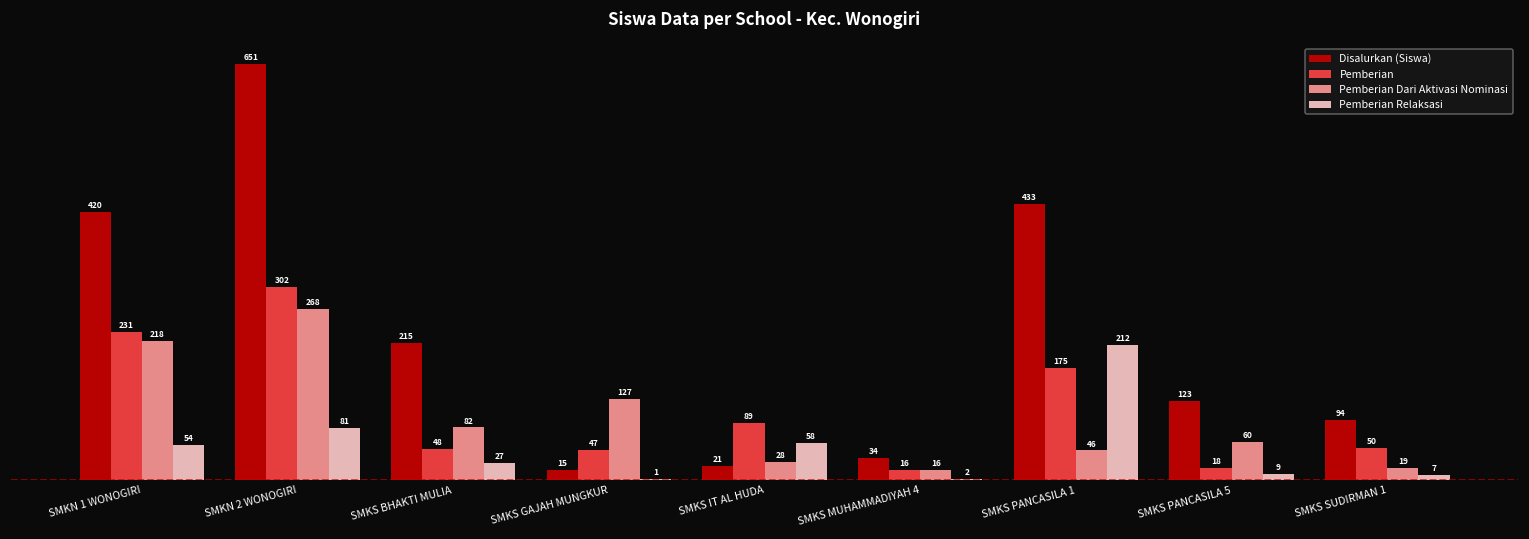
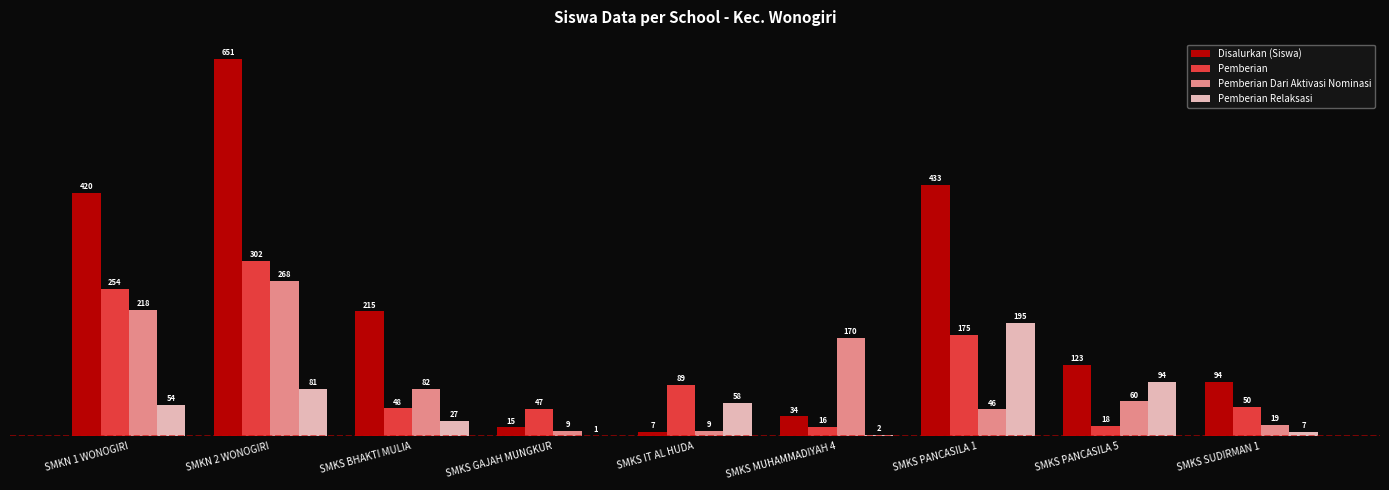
  {
    "Disalurkan (Siswa)": {
      "SMKN 1 WONOGIRI": 420,
      "SMKN 2 WONOGIRI": 651,
      "SMKS BHAKTI MULIA": 215,
      "SMKS GAJAH MUNGKUR": 15,
-     "SMKS IT AL HUDA": 21,
+     "SMKS IT AL HUDA": 7,
      "SMKS MUHAMMADIYAH 4": 34,
      "SMKS PANCASILA 1": 433,
      "SMKS PANCASILA 5": 123,
      "SMKS SUDIRMAN 1": 94
    },
    "Pemberian": {
-     "SMKN 1 WONOGIRI": 231,
+     "SMKN 1 WONOGIRI": 254,
      "SMKN 2 WONOGIRI": 302,
      "SMKS BHAKTI MULIA": 48,
      "SMKS GAJAH MUNGKUR": 47,
      "SMKS IT AL HUDA": 89,
      "SMKS MUHAMMADIYAH 4": 16,
      "SMKS PANCASILA 1": 175,
      "SMKS PANCASILA 5": 18,
      "SMKS SUDIRMAN 1": 50
    },
    "Pemberian Dari Aktivasi Nominasi": {
      "SMKN 1 WONOGIRI": 218,
      "SMKN 2 WONOGIRI": 268,
      "SMKS BHAKTI MULIA": 82,
-     "SMKS GAJAH MUNGKUR": 127,
-     "SMKS IT AL HUDA": 28,
-     "SMKS MUHAMMADIYAH 4": 16,
+     "SMKS GAJAH MUNGKUR": 9,
+     "SMKS IT AL HUDA": 9,
+     "SMKS MUHAMMADIYAH 4": 170,
      "SMKS PANCASILA 1": 46,
      "SMKS PANCASILA 5": 60,
      "SMKS SUDIRMAN 1": 19
    },
    "Pemberian Relaksasi": {
      "SMKN 1 WONOGIRI": 54,
      "SMKN 2 WONOGIRI": 81,
      "SMKS BHAKTI MULIA": 27,
      "SMKS GAJAH MUNGKUR": 1,
      "SMKS IT AL HUDA": 58,
      "SMKS MUHAMMADIYAH 4": 2,
-     "SMKS PANCASILA 1": 212,
-     "SMKS PANCASILA 5": 9,
+     "SMKS PANCASILA 1": 195,
+     "SMKS PANCASILA 5": 94,
      "SMKS SUDIRMAN 1": 7
    }
  }
